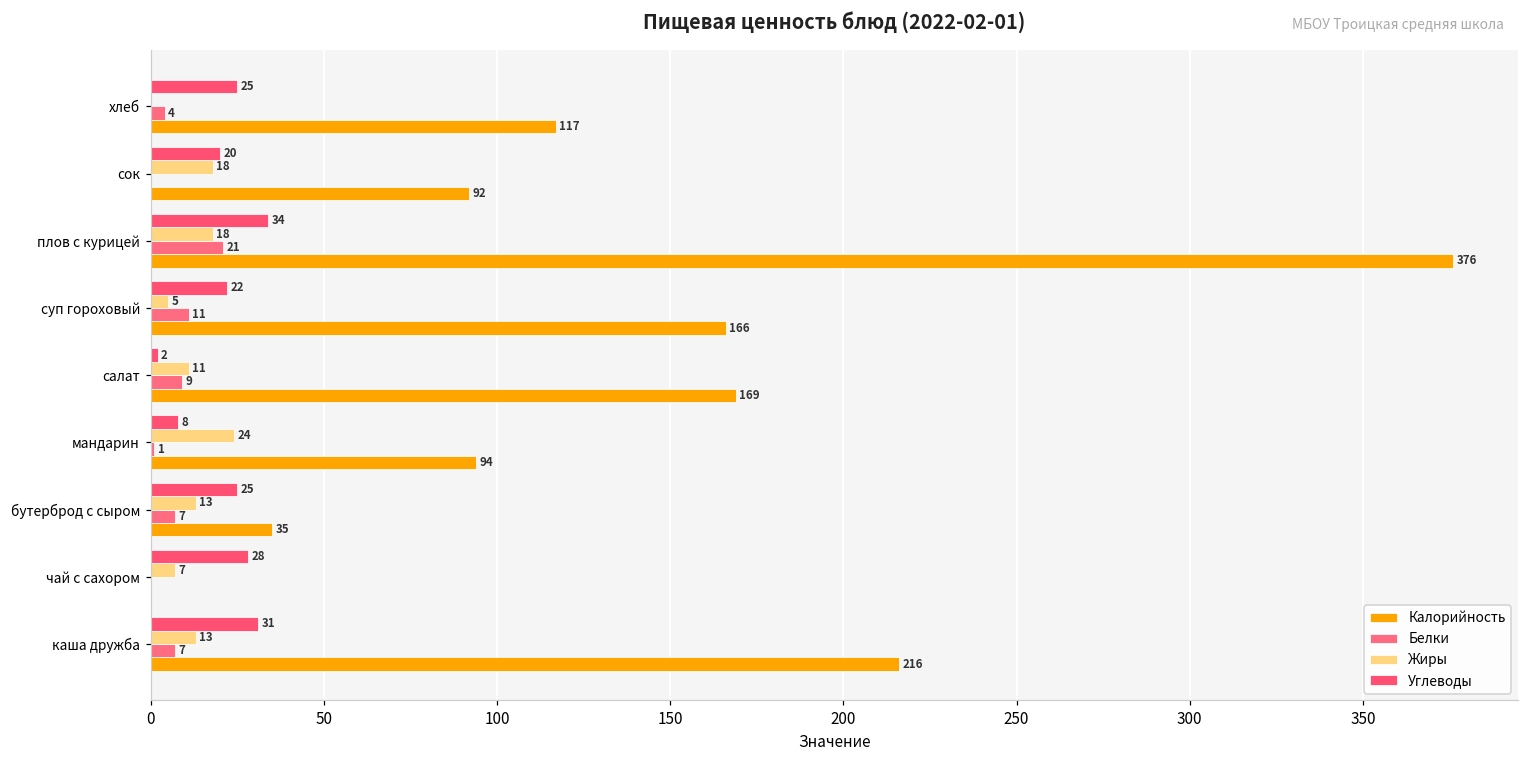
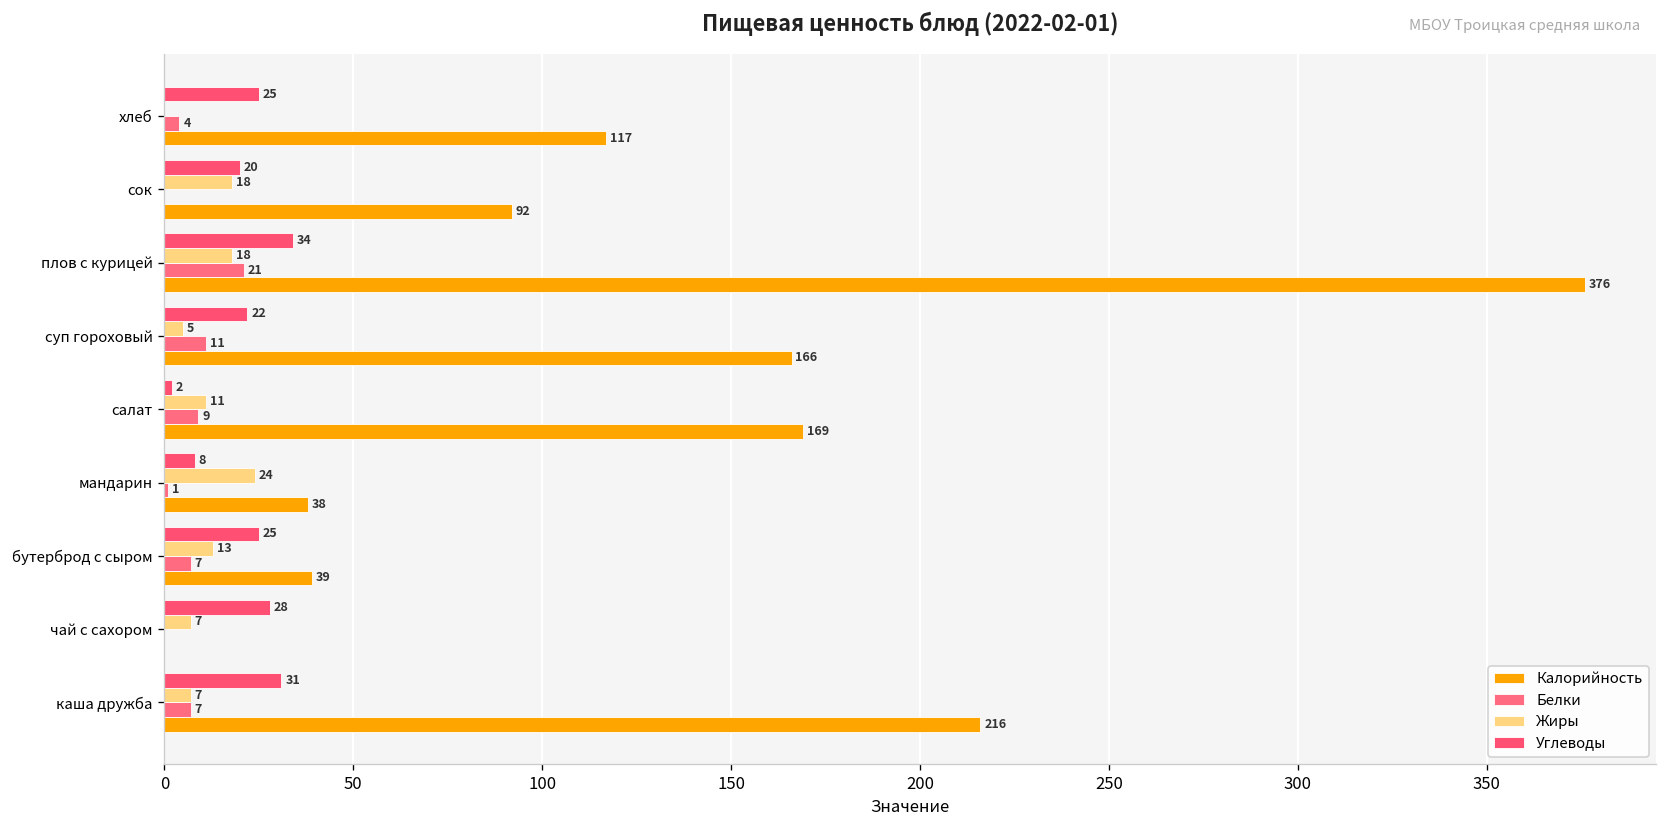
  {
    "Калорийность": {
      "хлеб": 117,
      "сок": 92,
      "плов с курицей": 376,
      "суп гороховый": 166,
      "салат": 169,
-     "мандарин": 94,
-     "бутерброд с сыром": 35,
+     "мандарин": 38,
+     "бутерброд с сыром": 39,
      "каша дружба": 216
    },
    "Жиры": {
      "сок": 18,
      "плов с курицей": 18,
      "суп гороховый": 5,
      "салат": 11,
      "мандарин": 24,
      "бутерброд с сыром": 13,
      "чай с сахором": 7,
-     "каша дружба": 13
+     "каша дружба": 7
    }
  }
